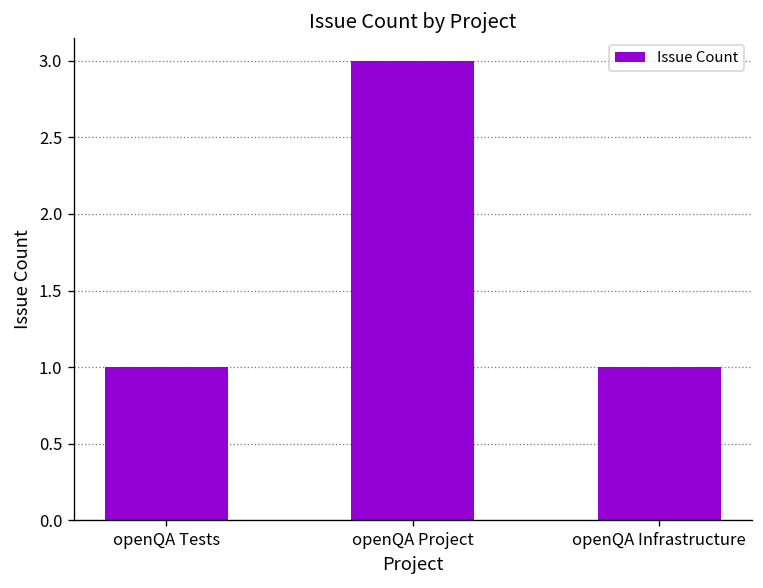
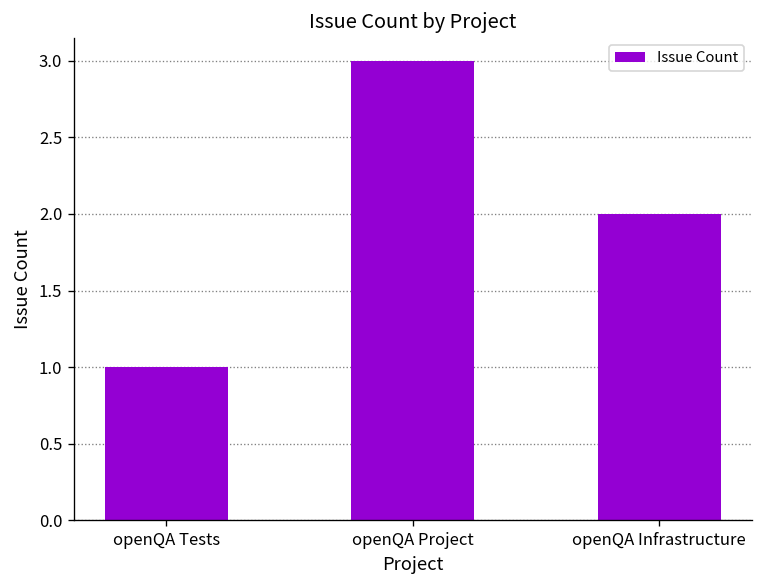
  {
    "openQA Tests": 1,
    "openQA Project": 3,
-   "openQA Infrastructure": 1
+   "openQA Infrastructure": 2
  }
